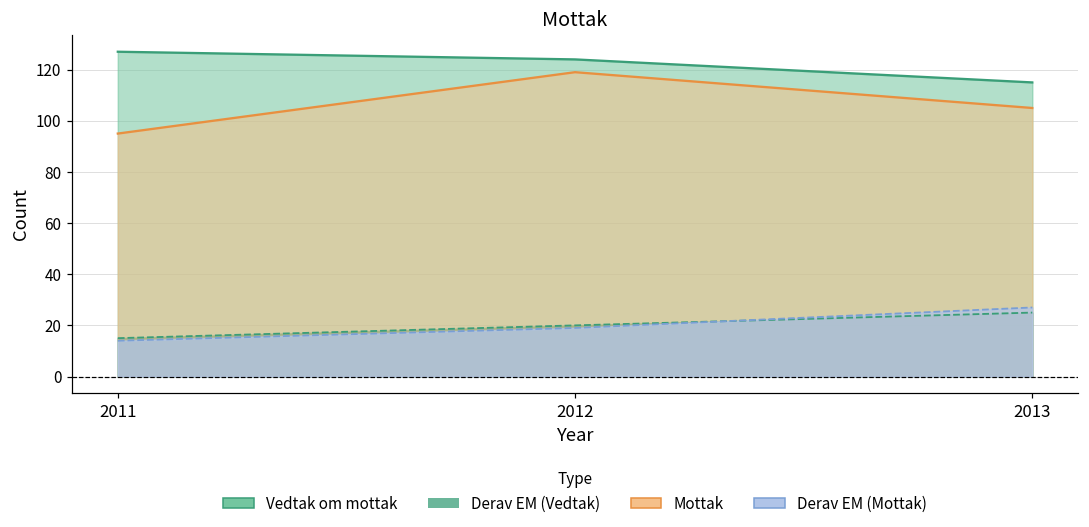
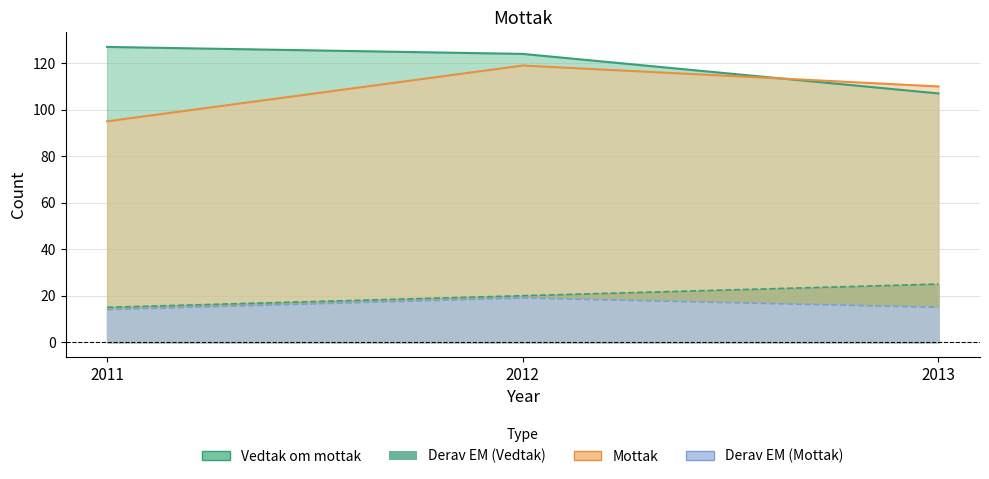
  {
    "Vedtak om mottak": {
      "2011": 127,
      "2012": 124,
-     "2013": 115
+     "2013": 107
    },
    "Derav EM (Vedtak)": {
      "2013": 25
    },
    "Mottak": {
      "2011": 95,
      "2012": 119,
-     "2013": 105
+     "2013": 110
    },
    "Derav EM (Mottak)": {
-     "2013": 27
+     "2013": 15
    }
  }
